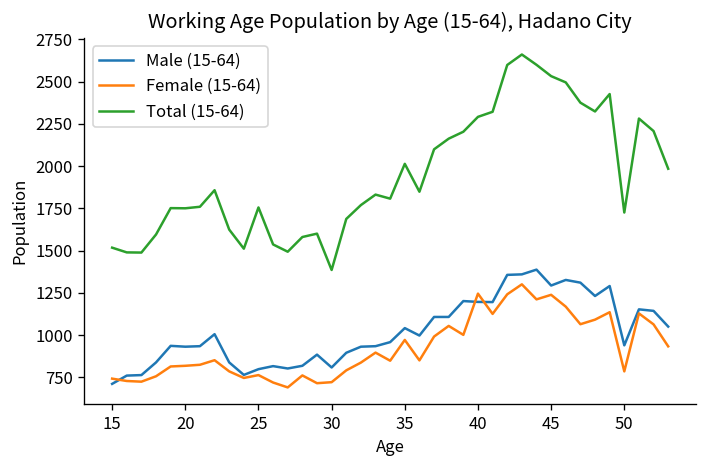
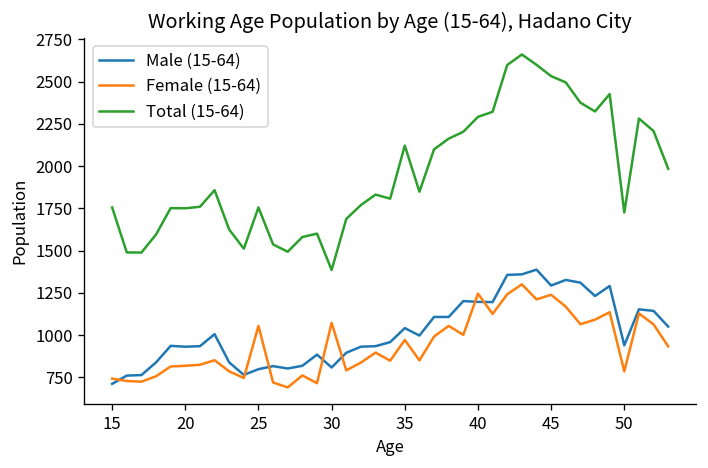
  {
    "Male (15-64)": {
      "15": 710,
      "20": 930,
      "25": 800,
      "30": 810,
      "35": 1040,
      "40": 1200,
      "45": 1290,
      "50": 940
    },
    "Female (15-64)": {
      "15": 740,
      "20": 820,
-     "25": 760,
-     "30": 720,
+     "25": 1060,
+     "30": 1070,
      "35": 970,
      "40": 1250,
      "45": 1240,
      "50": 790
    },
    "Total (15-64)": {
-     "15": 1520,
+     "15": 1760,
      "20": 1750,
      "25": 1760,
      "30": 1390,
-     "35": 2010,
+     "35": 2120,
      "40": 2290,
      "45": 2530,
      "50": 1730
    }
  }
